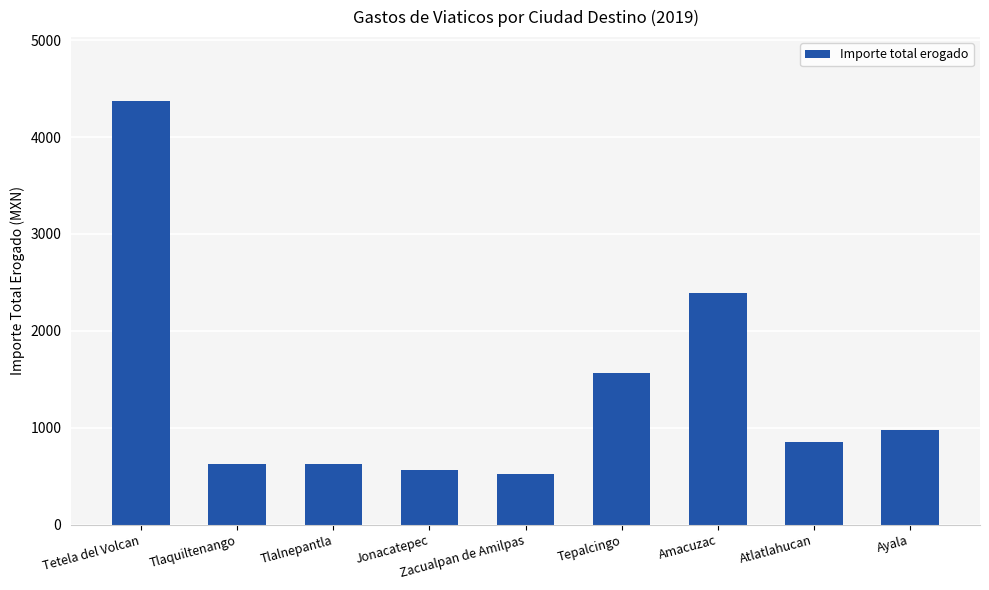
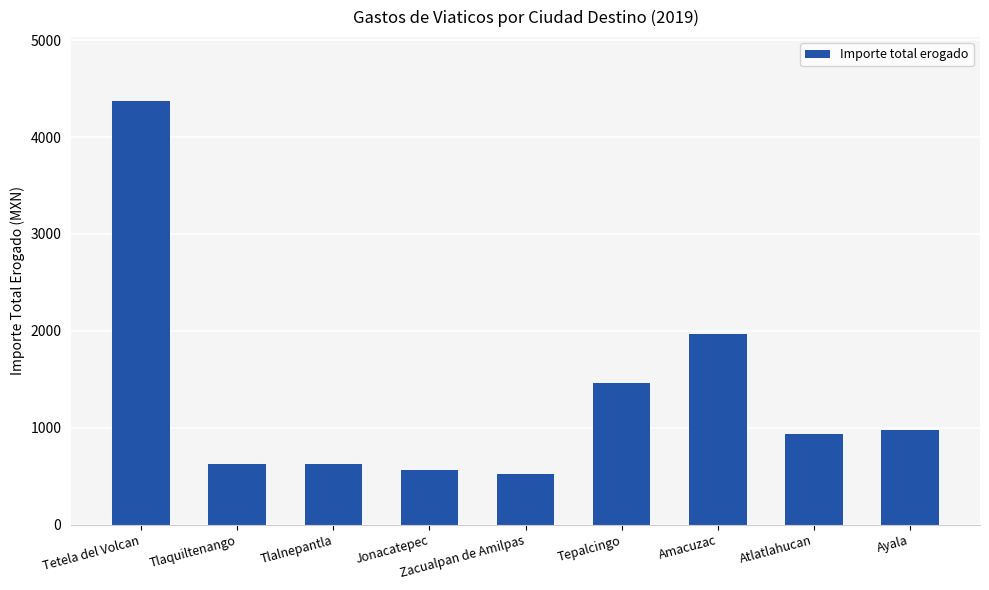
  {
    "Tetela del Volcan": 4400,
    "Tlaquiltenango": 600,
    "Tlalnepantla": 600,
    "Jonacatepec": 600,
    "Zacualpan de Amilpas": 500,
-   "Tepalcingo": 1600,
-   "Amacuzac": 2400,
-   "Atlatlahucan": 800,
+   "Tepalcingo": 1500,
+   "Amacuzac": 2000,
+   "Atlatlahucan": 900,
    "Ayala": 1000
  }
